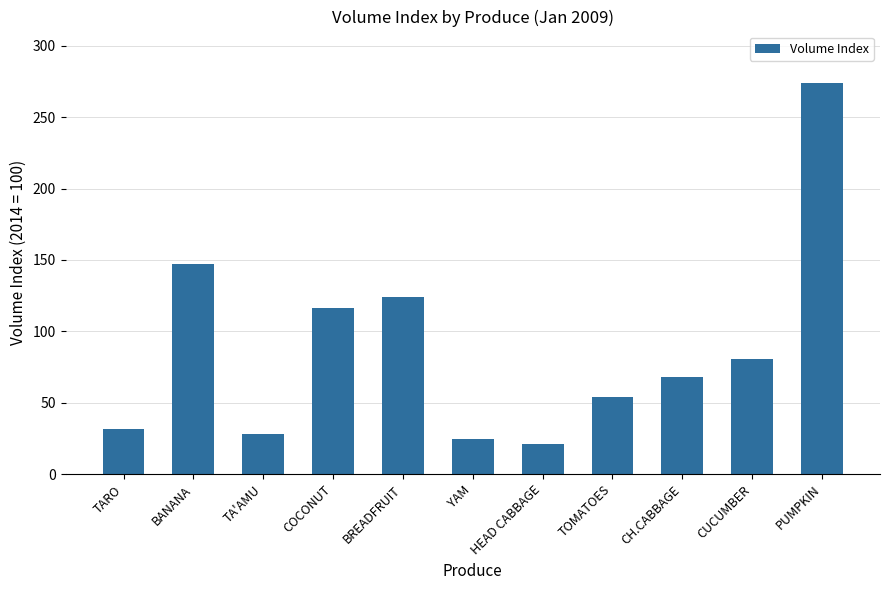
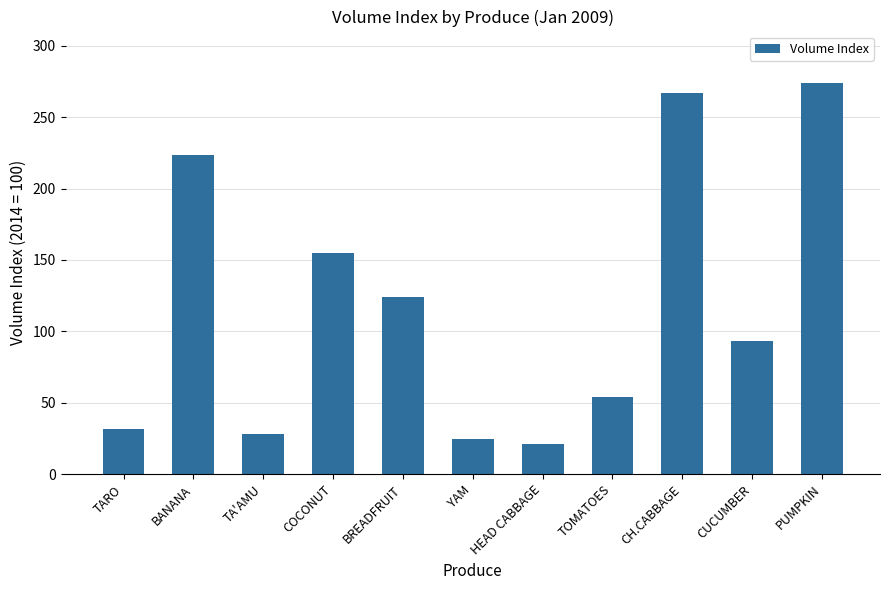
  {
    "TARO": 32,
-   "BANANA": 147,
+   "BANANA": 224,
    "TA'AMU": 28,
-   "COCONUT": 117,
+   "COCONUT": 155,
    "BREADFRUIT": 124,
    "YAM": 25,
    "HEAD CABBAGE": 21,
    "TOMATOES": 54,
-   "CH.CABBAGE": 68,
-   "CUCUMBER": 80,
+   "CH.CABBAGE": 267,
+   "CUCUMBER": 93,
    "PUMPKIN": 274
  }
